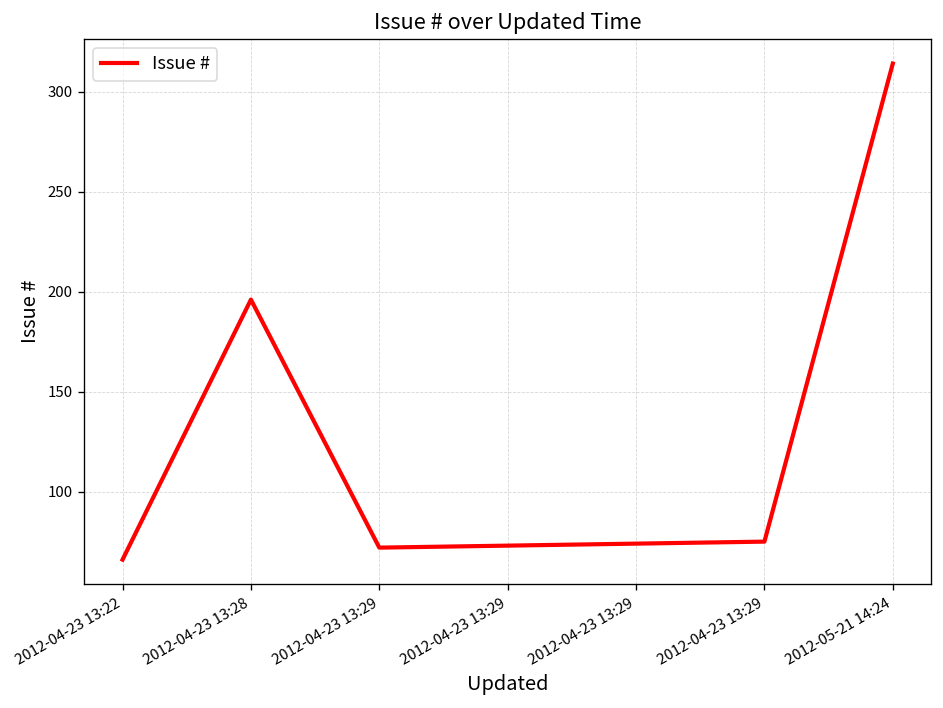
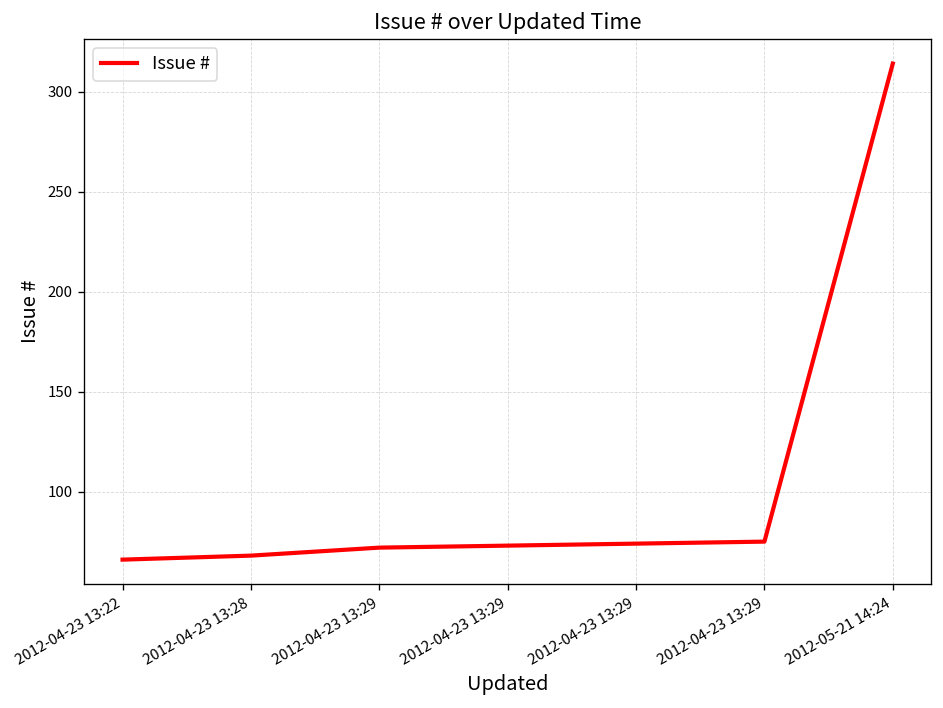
  {
    "2012-04-23 13:22": 66,
-   "2012-04-23 13:28": 196,
+   "2012-04-23 13:28": 68,
    "2012-05-21 14:24": 314
  }
